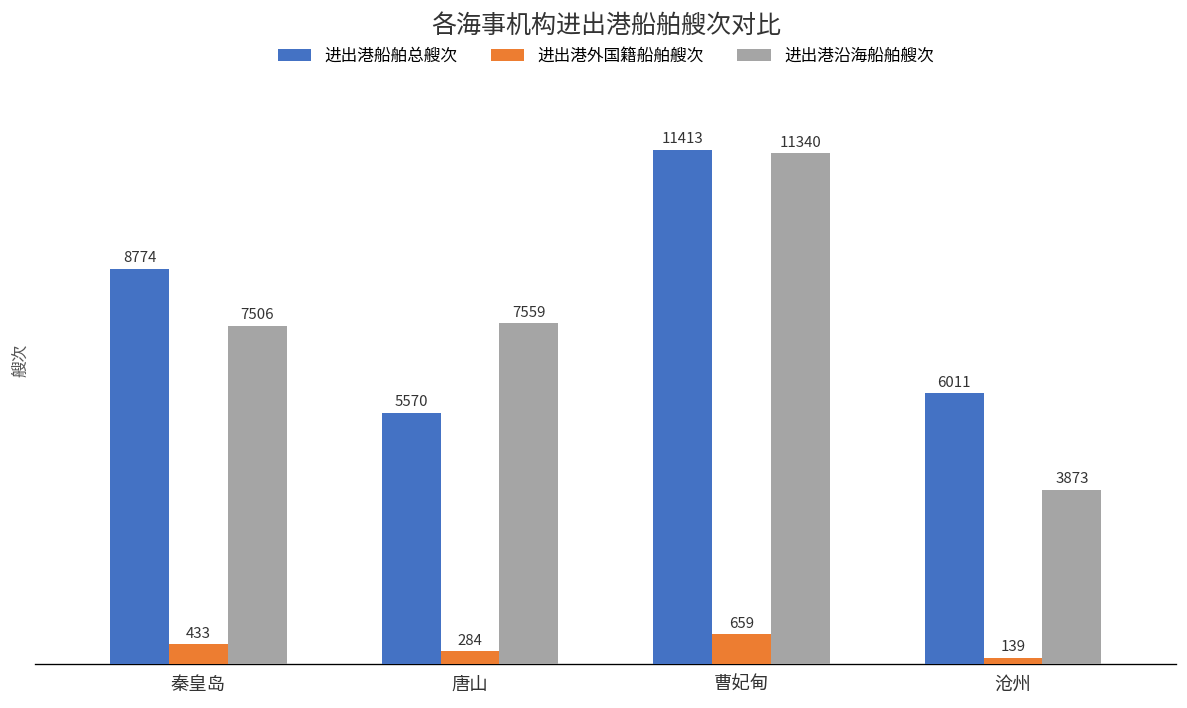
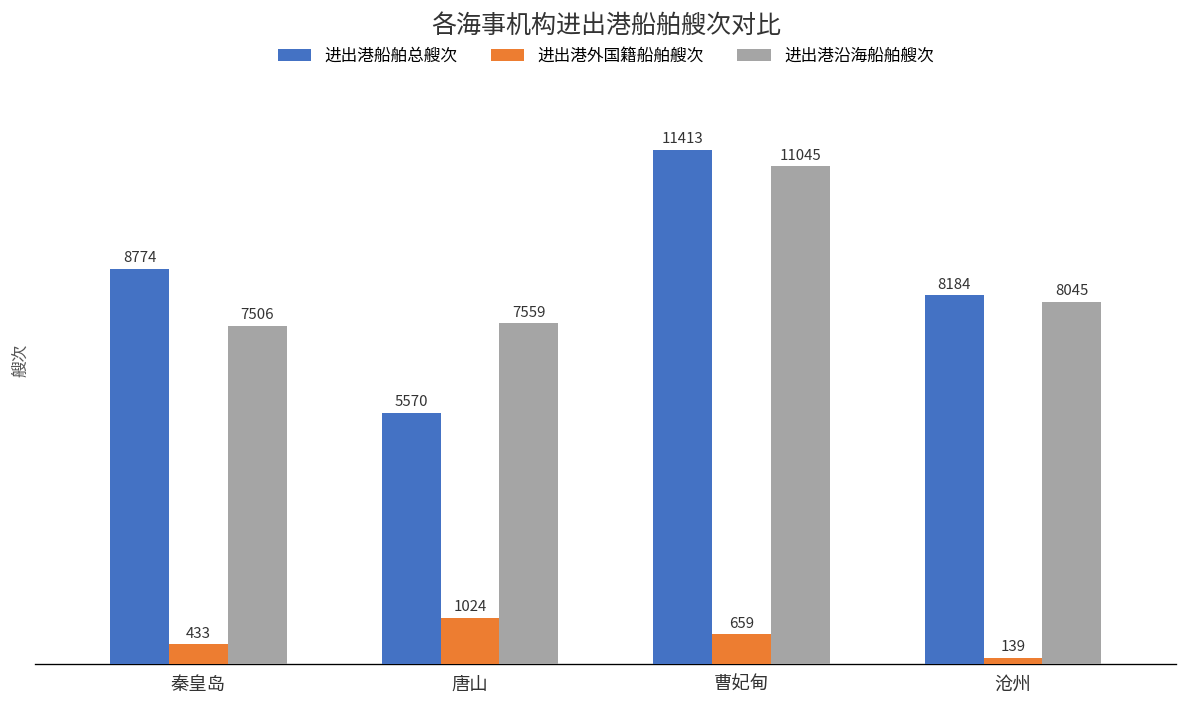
  {
    "进出港船舶总艘次": {
      "秦皇岛": 8774,
      "唐山": 5570,
      "曹妃甸": 11413,
-     "沧州": 6011
+     "沧州": 8184
    },
    "进出港外国籍船舶艘次": {
      "秦皇岛": 433,
-     "唐山": 284,
+     "唐山": 1024,
      "曹妃甸": 659,
      "沧州": 139
    },
    "进出港沿海船舶艘次": {
      "秦皇岛": 7506,
      "唐山": 7559,
-     "曹妃甸": 11340,
-     "沧州": 3873
+     "曹妃甸": 11045,
+     "沧州": 8045
    }
  }
